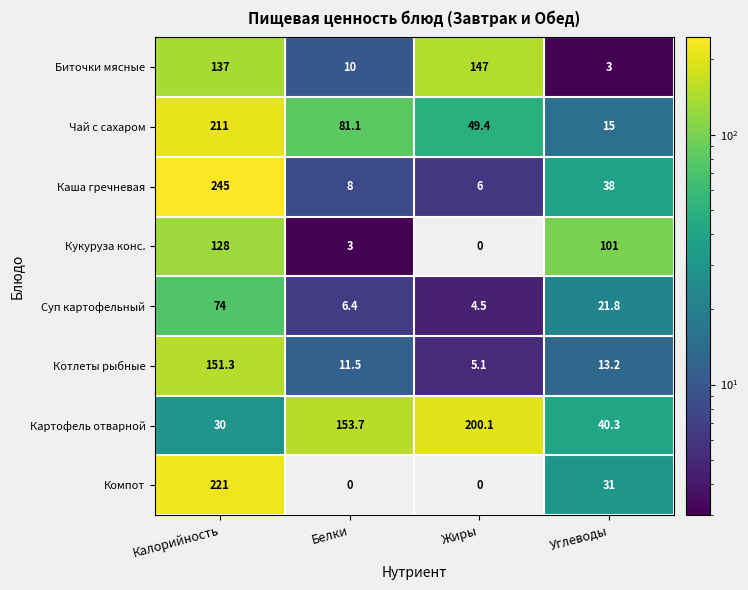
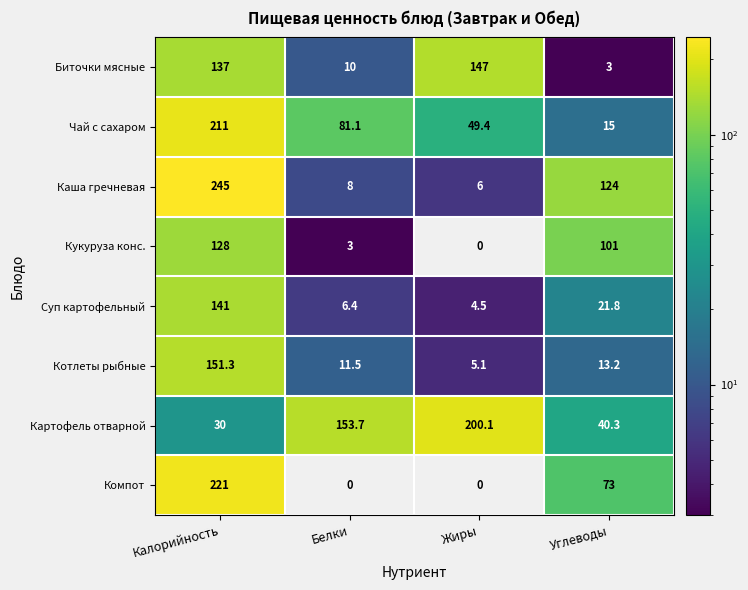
  {
    "Биточки мясные": {
      "Калорийность": 137,
      "Белки": 10,
      "Жиры": 147,
      "Углеводы": 3
    },
    "Чай с сахаром": {
      "Калорийность": 211,
      "Белки": 81.1,
      "Жиры": 49.4,
      "Углеводы": 15
    },
    "Каша гречневая": {
      "Калорийность": 245,
      "Белки": 8,
      "Жиры": 6,
-     "Углеводы": 38
+     "Углеводы": 124
    },
    "Кукуруза конс.": {
      "Калорийность": 128,
      "Белки": 3,
      "Жиры": 0,
      "Углеводы": 101
    },
    "Суп картофельный": {
-     "Калорийность": 74,
+     "Калорийность": 141,
      "Белки": 6.4,
      "Жиры": 4.5,
      "Углеводы": 21.8
    },
    "Котлеты рыбные": {
      "Калорийность": 151.3,
      "Белки": 11.5,
      "Жиры": 5.1,
      "Углеводы": 13.2
    },
    "Картофель отварной": {
      "Калорийность": 30,
      "Белки": 153.7,
      "Жиры": 200.1,
      "Углеводы": 40.3
    },
    "Компот": {
      "Калорийность": 221,
      "Белки": 0,
      "Жиры": 0,
-     "Углеводы": 31
+     "Углеводы": 73
    }
  }
